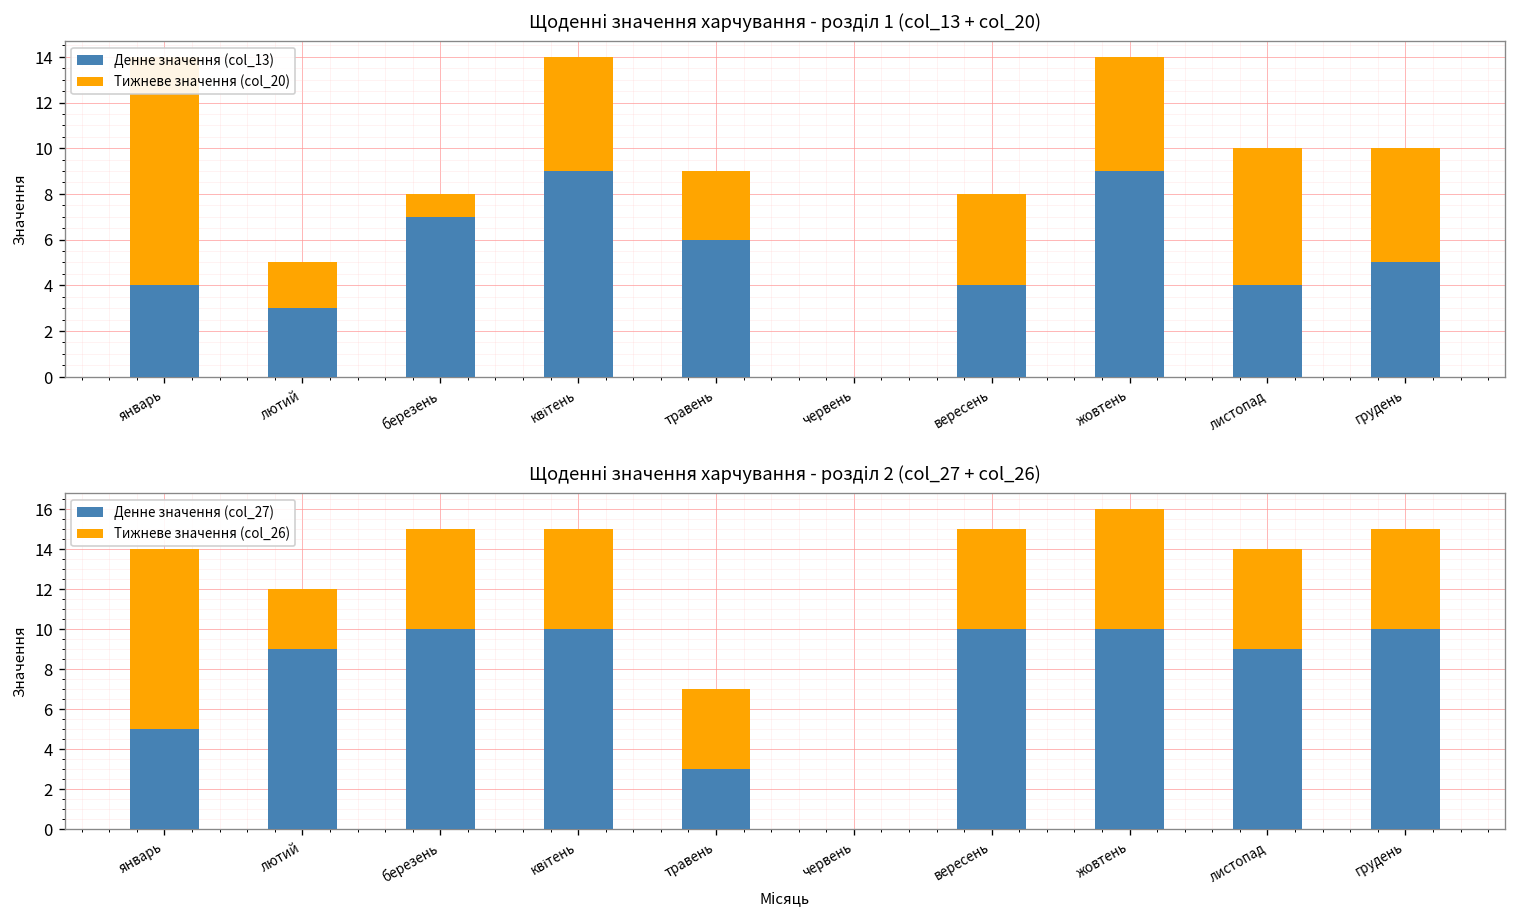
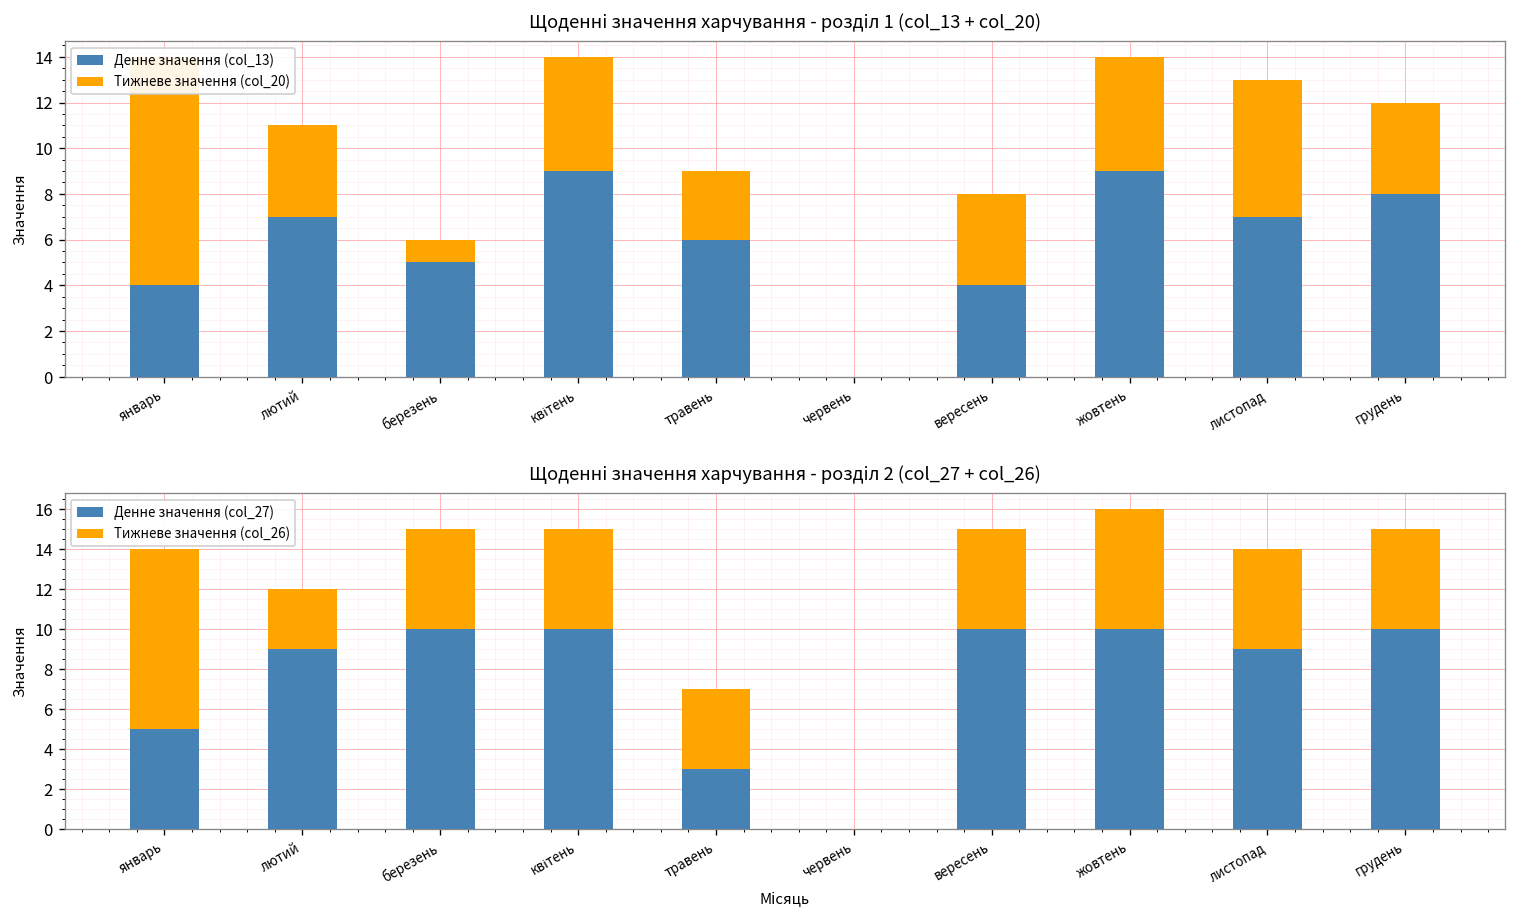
  {
    "Щоденні значення харчування - розділ 1 (col_13 + col_20)": {
      "Денне значення (col_13)": {
        "январь": 4,
-       "лютий": 3,
-       "березень": 7,
+       "лютий": 7,
+       "березень": 5,
        "квітень": 9,
        "травень": 6,
        "червень": 0,
        "вересень": 4,
        "жовтень": 9,
-       "листопад": 4,
-       "грудень": 5
+       "листопад": 7,
+       "грудень": 8
      },
      "Тижневе значення (col_20)": {
-       "лютий": 2,
+       "лютий": 4,
        "березень": 1,
        "квітень": 5,
        "травень": 3,
        "червень": 0,
        "вересень": 4,
        "жовтень": 5,
        "листопад": 6,
-       "грудень": 5
+       "грудень": 4
      }
    },
    "Щоденні значення харчування - розділ 2 (col_27 + col_26)": {
      "Денне значення (col_27)": {
        "январь": 5.0,
        "лютий": 9.0,
        "березень": 10.0,
        "квітень": 10.0,
        "травень": 3.0,
        "червень": 0.0,
        "вересень": 10.0,
        "жовтень": 10.0,
        "листопад": 9.0,
        "грудень": 10.0
      },
      "Тижневе значення (col_26)": {
        "январь": 9.0,
        "лютий": 3.0,
        "березень": 5.0,
        "квітень": 5.0,
        "травень": 4.0,
        "червень": 0.0,
        "вересень": 5.0,
        "жовтень": 6.0,
        "листопад": 5.0,
        "грудень": 5.0
      }
    }
  }
